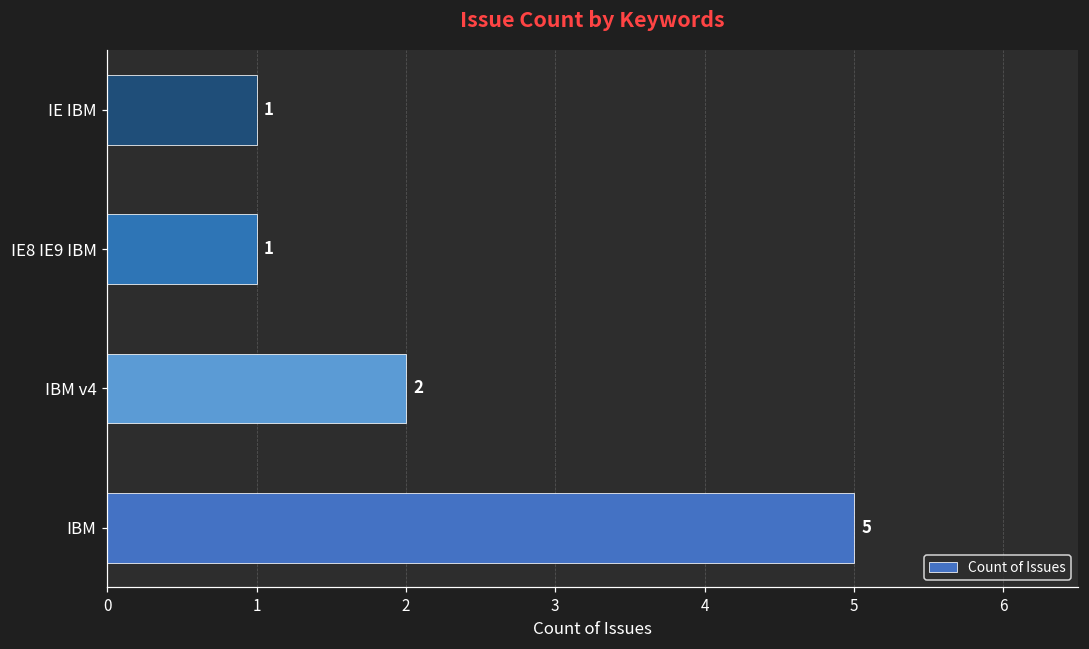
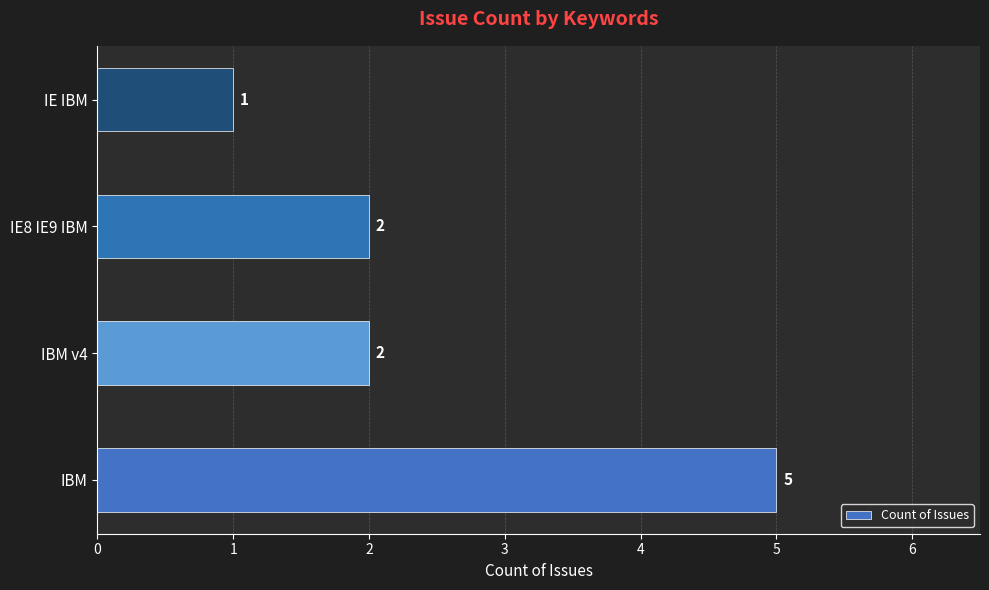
  {
    "IE IBM": 1,
-   "IE8 IE9 IBM": 1,
+   "IE8 IE9 IBM": 2,
    "IBM v4": 2,
    "IBM": 5
  }
